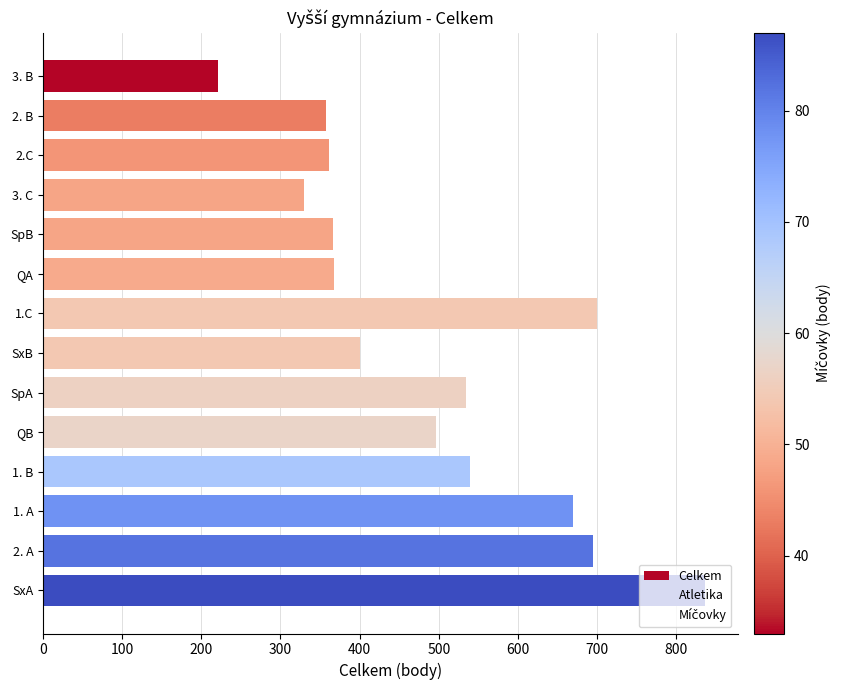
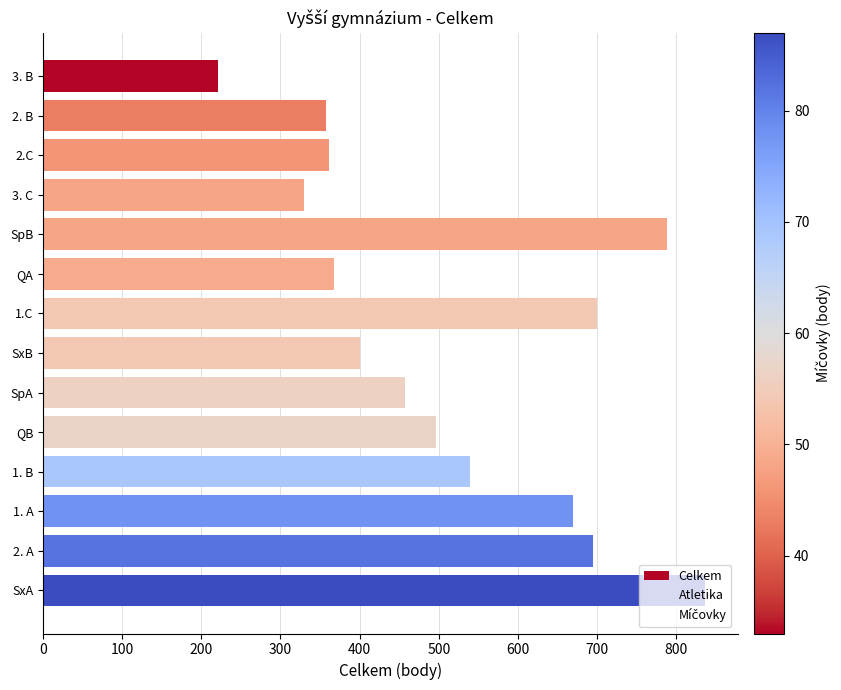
  {
    "Celkem": {
      "3. B": 220,
      "2. B": 360,
      "2.C": 360,
      "3. C": 330,
-     "SpB": 370,
+     "SpB": 790,
      "QA": 370,
      "1.C": 700,
      "SxB": 400,
-     "SpA": 530,
+     "SpA": 460,
      "QB": 500,
      "1. B": 540,
      "1. A": 670,
      "2. A": 700
    }
  }
